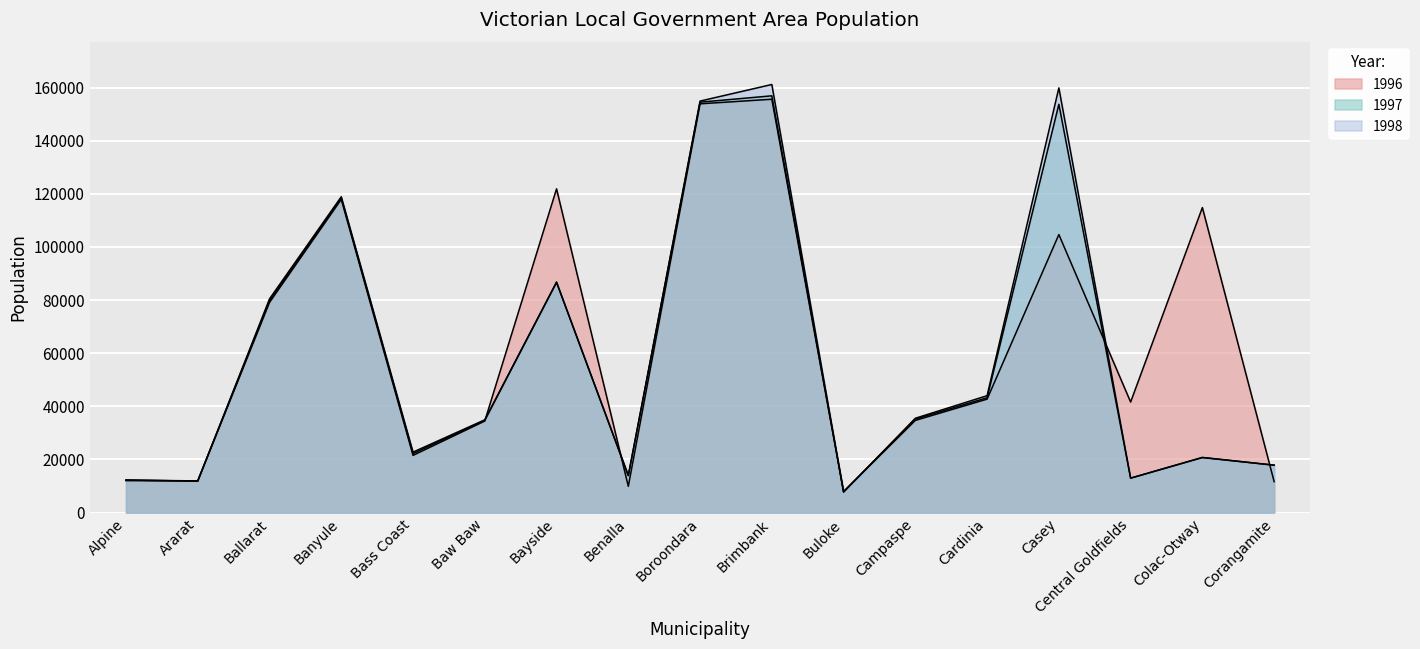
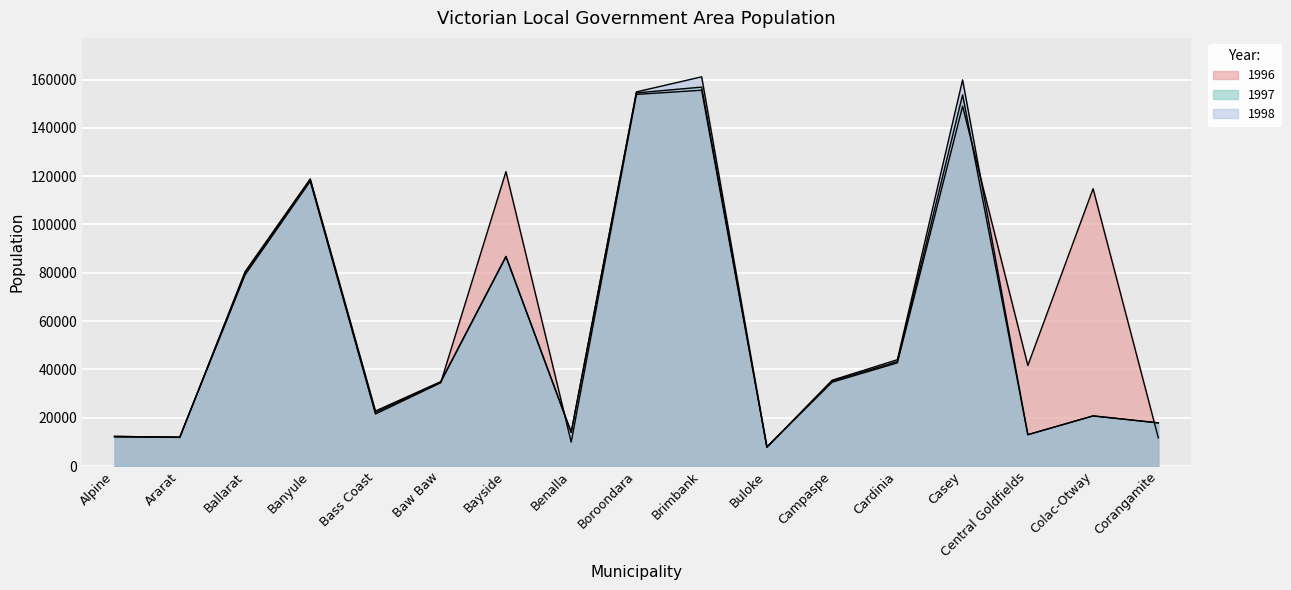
  {
    "1996": {
      "Bayside": 122000,
      "Benalla": 10000,
      "Brimbank": 156000,
-     "Casey": 105000,
+     "Casey": 149000,
      "Central Goldfields": 42000,
      "Colac-Otway": 115000,
      "Corangamite": 12000
    }
  }
